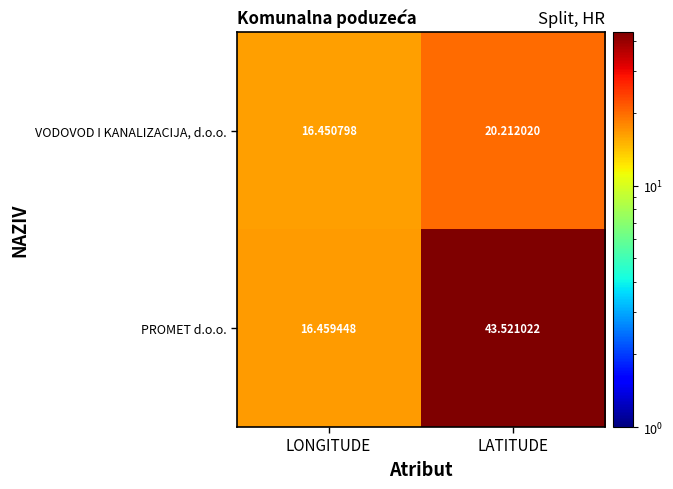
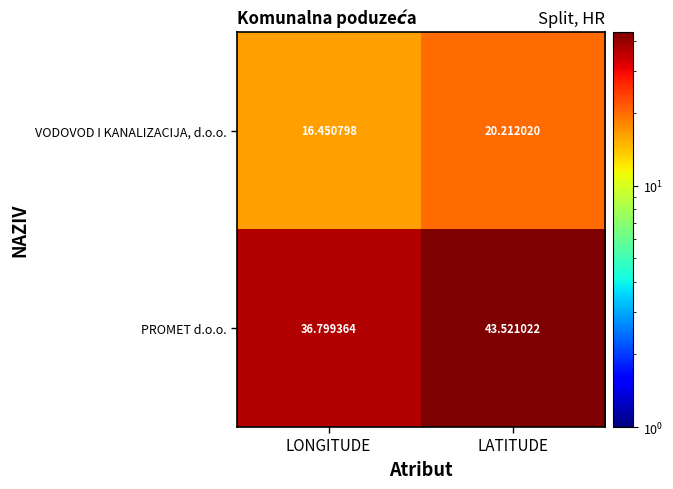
  {
    "VODOVOD I KANALIZACIJA, d.o.o.": {
      "LONGITUDE": 16.450798,
      "LATITUDE": 20.212020
    },
    "PROMET d.o.o.": {
-     "LONGITUDE": 16.459448,
+     "LONGITUDE": 36.799364,
      "LATITUDE": 43.521022
    }
  }
